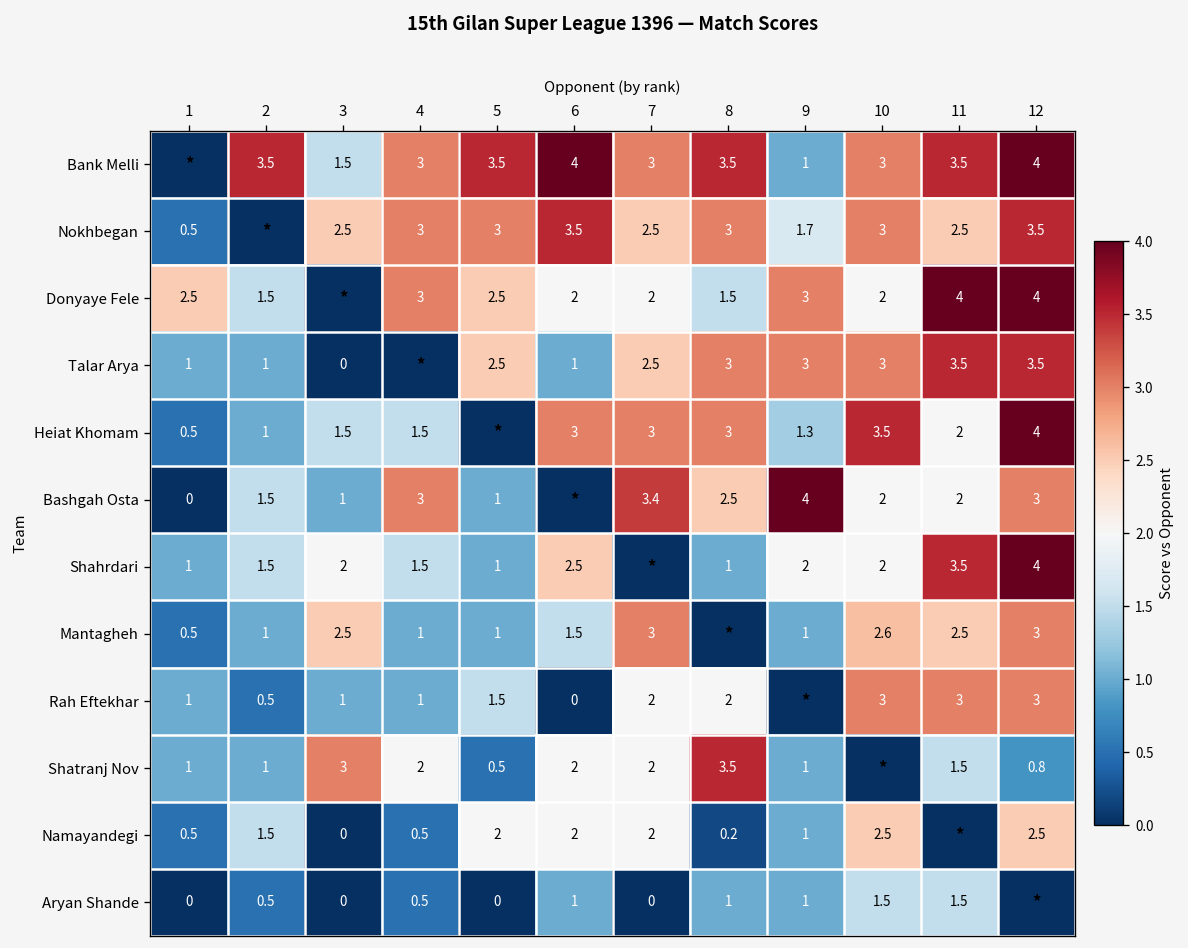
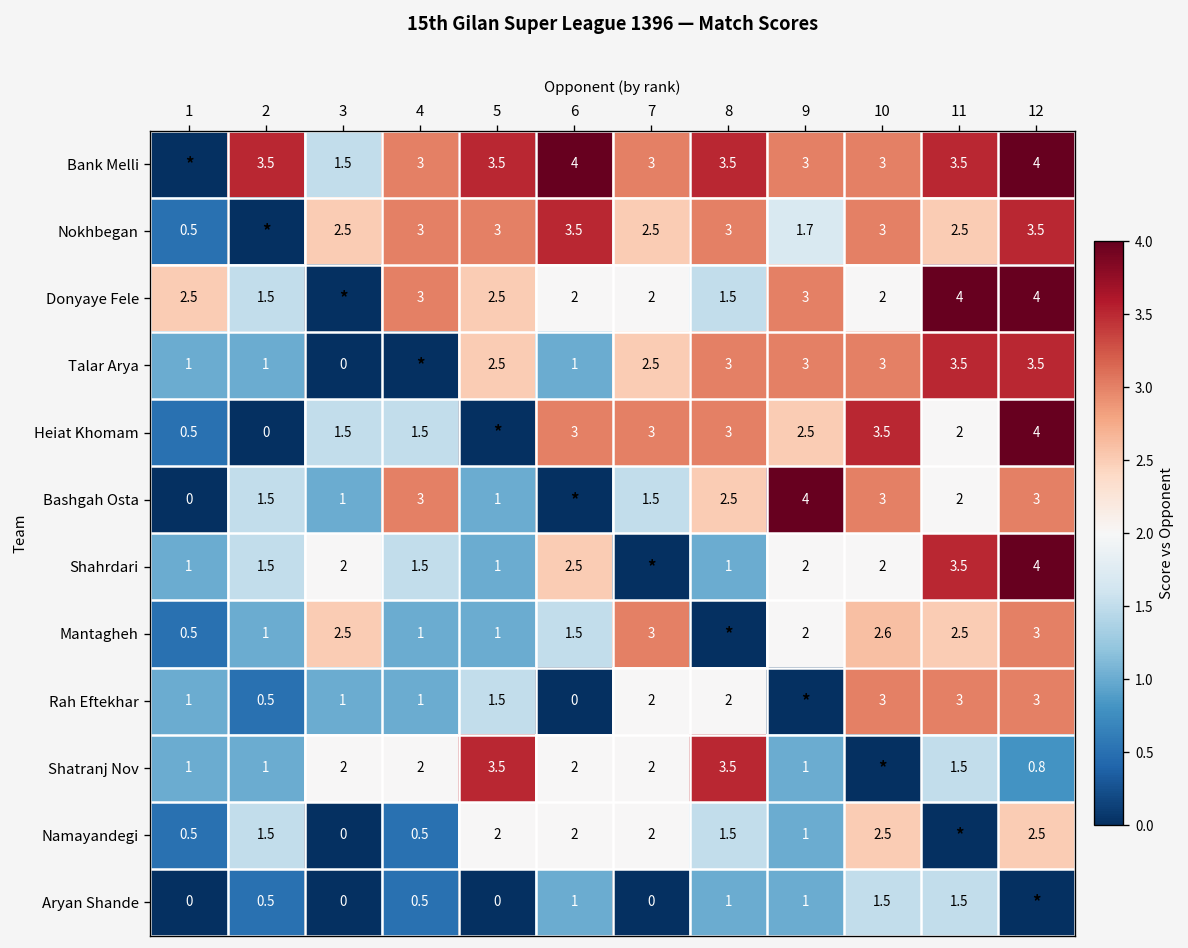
  {
    "Bank Melli": {
      "2": 3.5,
      "3": 1.5,
      "4": 3,
      "5": 3.5,
      "6": 4,
      "7": 3,
      "8": 3.5,
-     "9": 1,
+     "9": 3,
      "10": 3,
      "11": 3.5,
      "12": 4
    },
    "Nokhbegan": {
      "1": 0.5,
      "3": 2.5,
      "4": 3,
      "5": 3,
      "6": 3.5,
      "7": 2.5,
      "8": 3,
      "9": 1.7,
      "10": 3,
      "11": 2.5,
      "12": 3.5
    },
    "Donyaye Fele": {
      "1": 2.5,
      "2": 1.5,
      "4": 3,
      "5": 2.5,
      "6": 2,
      "7": 2,
      "8": 1.5,
      "9": 3,
      "10": 2,
      "11": 4,
      "12": 4
    },
    "Talar Arya": {
      "1": 1,
      "2": 1,
      "3": 0,
      "5": 2.5,
      "6": 1,
      "7": 2.5,
      "8": 3,
      "9": 3,
      "10": 3,
      "11": 3.5,
      "12": 3.5
    },
    "Heiat Khomam": {
      "1": 0.5,
-     "2": 1,
+     "2": 0,
      "3": 1.5,
      "4": 1.5,
      "6": 3,
      "7": 3,
      "8": 3,
-     "9": 1.3,
+     "9": 2.5,
      "10": 3.5,
      "11": 2,
      "12": 4
    },
    "Bashgah Osta": {
      "1": 0,
      "2": 1.5,
      "3": 1,
      "4": 3,
      "5": 1,
-     "7": 3.4,
+     "7": 1.5,
      "8": 2.5,
      "9": 4,
-     "10": 2,
+     "10": 3,
      "11": 2,
      "12": 3
    },
    "Shahrdari": {
      "1": 1,
      "2": 1.5,
      "3": 2,
      "4": 1.5,
      "5": 1,
      "6": 2.5,
      "8": 1,
      "9": 2,
      "10": 2,
      "11": 3.5,
      "12": 4
    },
    "Mantagheh": {
      "1": 0.5,
      "2": 1,
      "3": 2.5,
      "4": 1,
      "5": 1,
      "6": 1.5,
      "7": 3,
-     "9": 1,
+     "9": 2,
      "10": 2.6,
      "11": 2.5,
      "12": 3
    },
    "Rah Eftekhar": {
      "1": 1,
      "2": 0.5,
      "3": 1,
      "4": 1,
      "5": 1.5,
      "6": 0,
      "7": 2,
      "8": 2,
      "10": 3,
      "11": 3,
      "12": 3
    },
    "Shatranj Nov": {
      "1": 1,
      "2": 1,
-     "3": 3,
+     "3": 2,
      "4": 2,
-     "5": 0.5,
+     "5": 3.5,
      "6": 2,
      "7": 2,
      "8": 3.5,
      "9": 1,
      "11": 1.5,
      "12": 0.8
    },
    "Namayandegi": {
      "1": 0.5,
      "2": 1.5,
      "3": 0,
      "4": 0.5,
      "5": 2,
      "6": 2,
      "7": 2,
-     "8": 0.2,
+     "8": 1.5,
      "9": 1,
      "10": 2.5,
      "12": 2.5
    },
    "Aryan Shande": {
      "1": 0,
      "2": 0.5,
      "3": 0,
      "4": 0.5,
      "5": 0,
      "6": 1,
      "7": 0,
      "8": 1,
      "9": 1,
      "10": 1.5,
      "11": 1.5
    }
  }
